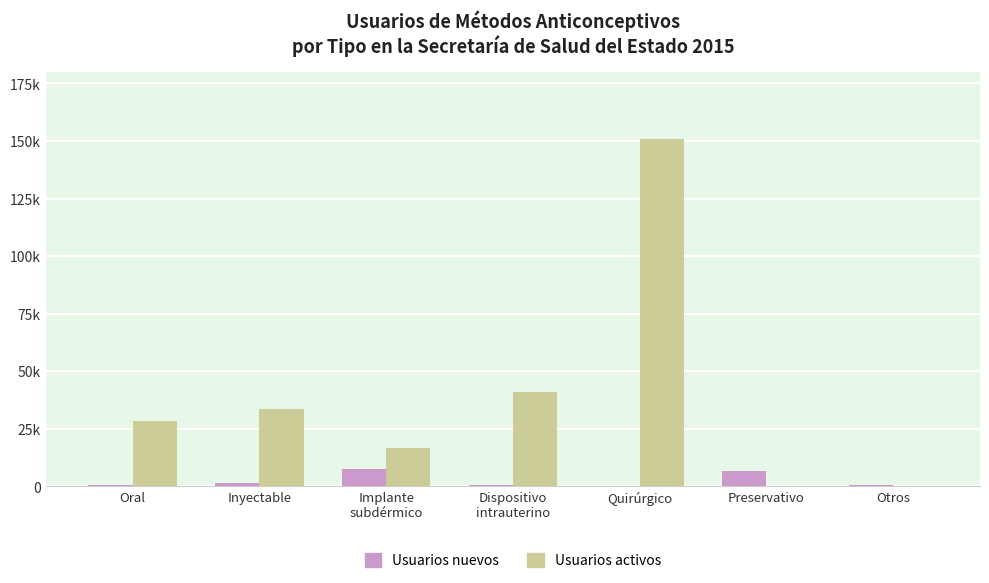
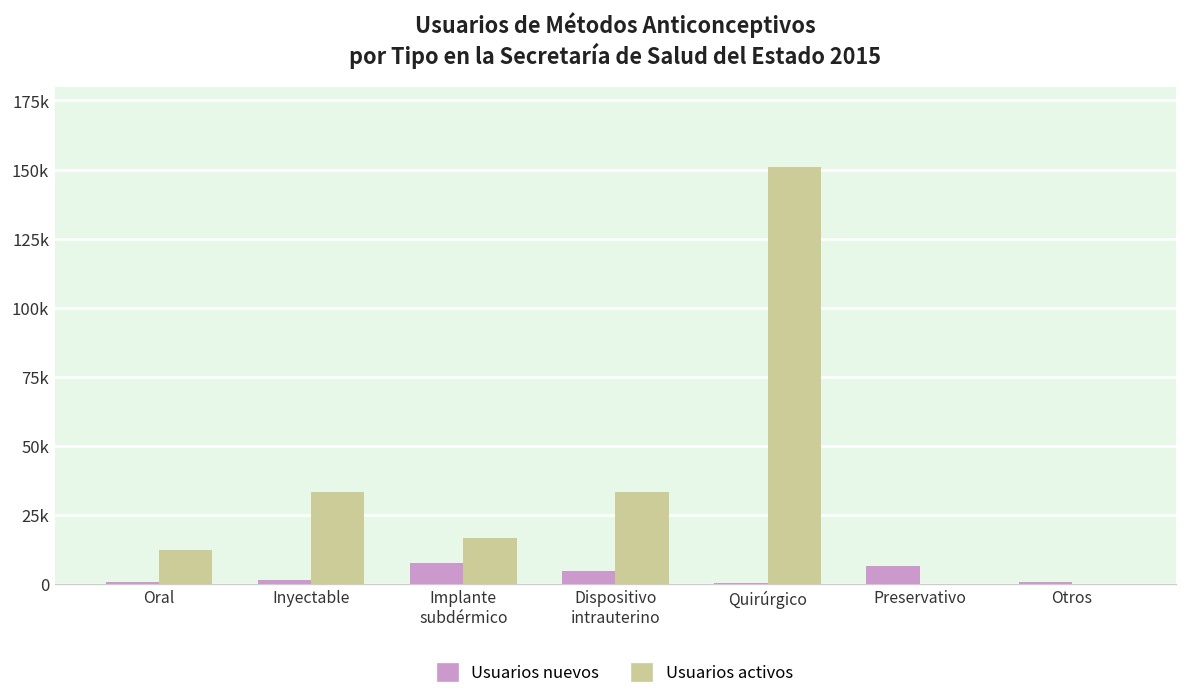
  {
    "Usuarios nuevos": {
      "Inyectable": 1000,
      "Implante subdérmico": 8000,
-     "Dispositivo intrauterino": 1000,
+     "Dispositivo intrauterino": 5000,
      "Preservativo": 7000
    },
    "Usuarios activos": {
-     "Oral": 28000,
+     "Oral": 12000,
      "Inyectable": 33000,
      "Implante subdérmico": 17000,
-     "Dispositivo intrauterino": 41000,
+     "Dispositivo intrauterino": 33000,
      "Quirúrgico": 151000,
      "Preservativo": 0,
      "Otros": 0
    }
  }
